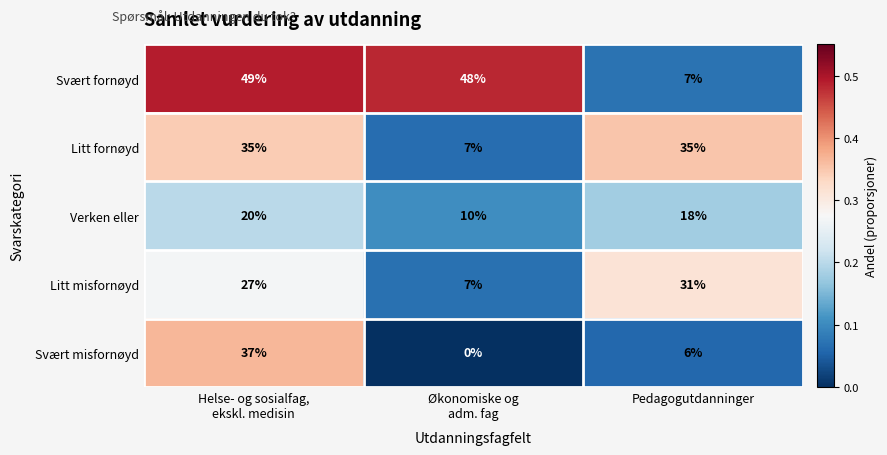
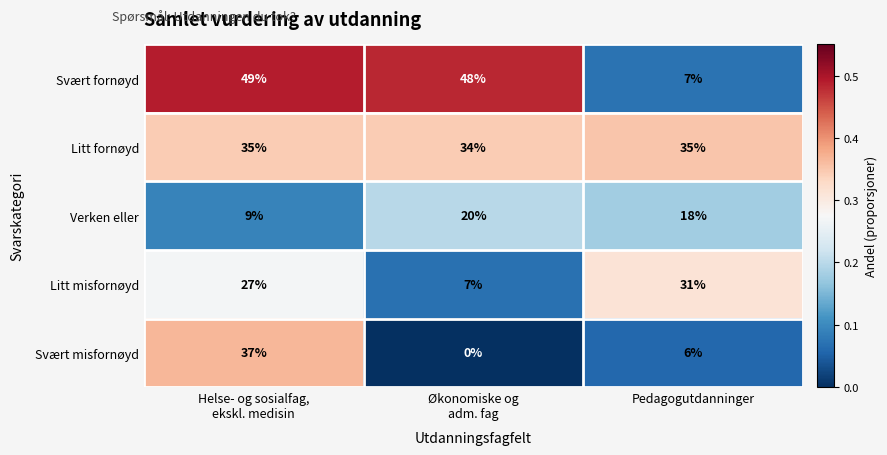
  {
    "Svært fornøyd": {
      "Helse- og sosialfag, ekskl. medisin": "49%",
      "Økonomiske og adm. fag": "48%",
      "Pedagogutdanninger": "7%"
    },
    "Litt fornøyd": {
      "Helse- og sosialfag, ekskl. medisin": "35%",
-     "Økonomiske og adm. fag": "7%",
+     "Økonomiske og adm. fag": "34%",
      "Pedagogutdanninger": "35%"
    },
    "Verken eller": {
-     "Helse- og sosialfag, ekskl. medisin": "20%",
-     "Økonomiske og adm. fag": "10%",
+     "Helse- og sosialfag, ekskl. medisin": "9%",
+     "Økonomiske og adm. fag": "20%",
      "Pedagogutdanninger": "18%"
    },
    "Litt misfornøyd": {
      "Helse- og sosialfag, ekskl. medisin": "27%",
      "Økonomiske og adm. fag": "7%",
      "Pedagogutdanninger": "31%"
    },
    "Svært misfornøyd": {
      "Helse- og sosialfag, ekskl. medisin": "37%",
      "Økonomiske og adm. fag": "0%",
      "Pedagogutdanninger": "6%"
    }
  }
